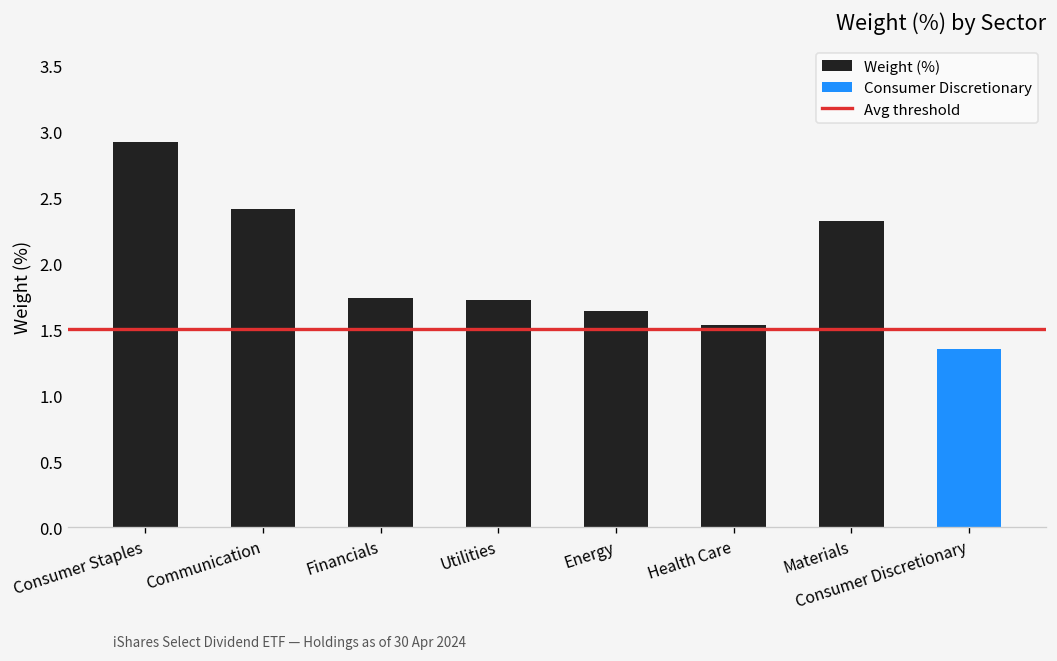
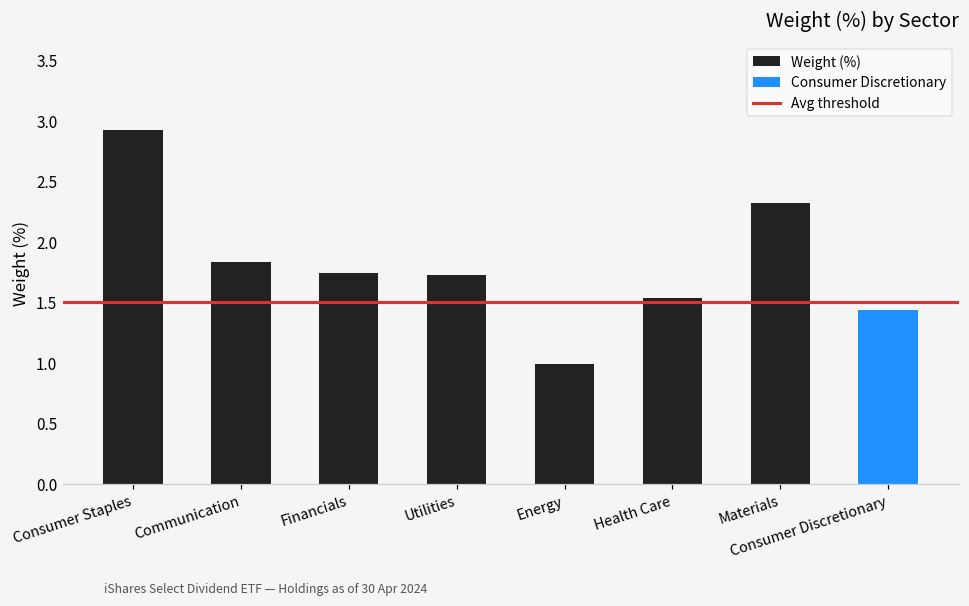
  {
    "Consumer Staples": 2.92,
-   "Communication": 2.41,
+   "Communication": 1.83,
    "Financials": 1.74,
    "Utilities": 1.72,
-   "Energy": 1.64,
+   "Energy": 0.99,
    "Health Care": 1.53,
    "Materials": 2.32,
-   "Consumer Discretionary": 1.35
+   "Consumer Discretionary": 1.43
  }
